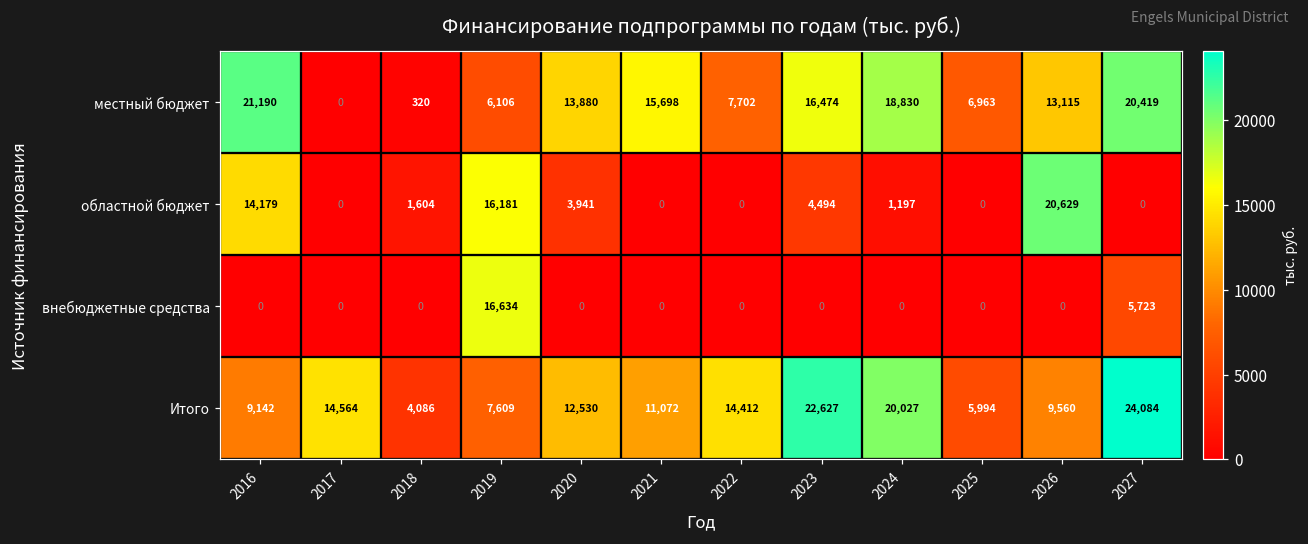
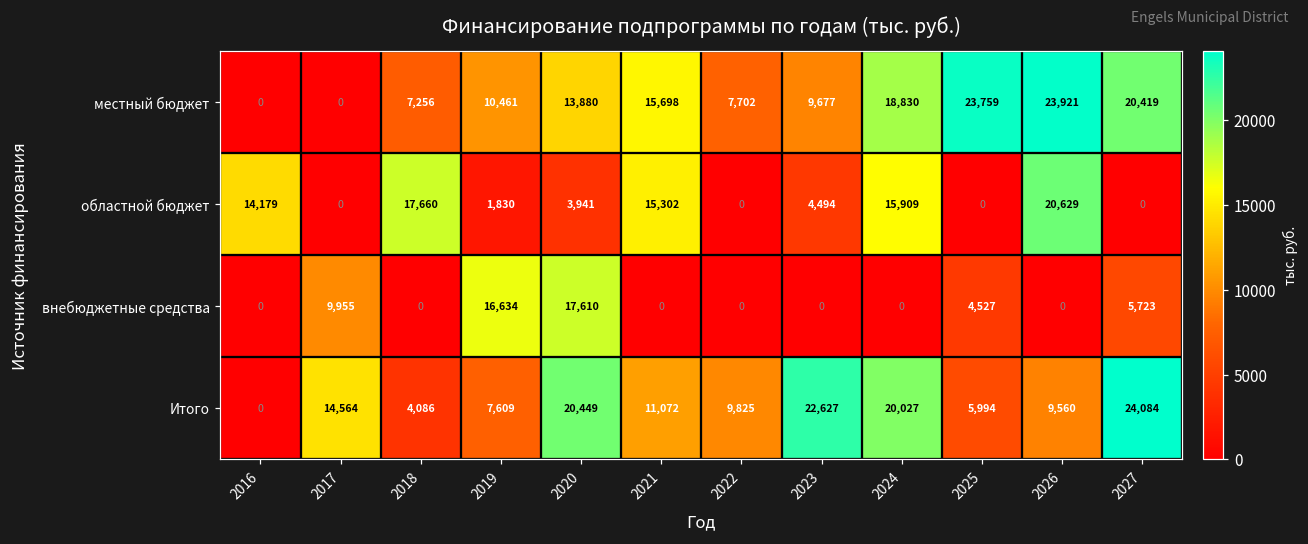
  {
    "местный бюджет": {
-     "2016": "21,190",
+     "2016": "0",
      "2017": "0",
-     "2018": "320",
-     "2019": "6,106",
+     "2018": "7,256",
+     "2019": "10,461",
      "2020": "13,880",
      "2021": "15,698",
      "2022": "7,702",
-     "2023": "16,474",
+     "2023": "9,677",
      "2024": "18,830",
-     "2025": "6,963",
-     "2026": "13,115",
+     "2025": "23,759",
+     "2026": "23,921",
      "2027": "20,419"
    },
    "областной бюджет": {
      "2016": "14,179",
      "2017": "0",
-     "2018": "1,604",
-     "2019": "16,181",
+     "2018": "17,660",
+     "2019": "1,830",
      "2020": "3,941",
-     "2021": "0",
+     "2021": "15,302",
      "2022": "0",
      "2023": "4,494",
-     "2024": "1,197",
+     "2024": "15,909",
      "2025": "0",
      "2026": "20,629",
      "2027": "0"
    },
    "внебюджетные средства": {
      "2016": "0",
-     "2017": "0",
+     "2017": "9,955",
      "2018": "0",
      "2019": "16,634",
-     "2020": "0",
+     "2020": "17,610",
      "2021": "0",
      "2022": "0",
      "2023": "0",
      "2024": "0",
-     "2025": "0",
+     "2025": "4,527",
      "2026": "0",
      "2027": "5,723"
    },
    "Итого": {
-     "2016": "9,142",
+     "2016": "0",
      "2017": "14,564",
      "2018": "4,086",
      "2019": "7,609",
-     "2020": "12,530",
+     "2020": "20,449",
      "2021": "11,072",
-     "2022": "14,412",
+     "2022": "9,825",
      "2023": "22,627",
      "2024": "20,027",
      "2025": "5,994",
      "2026": "9,560",
      "2027": "24,084"
    }
  }
